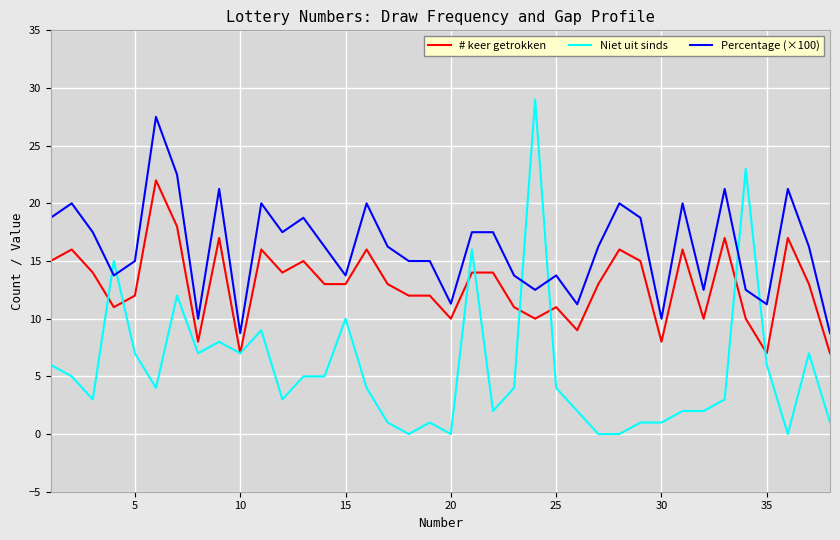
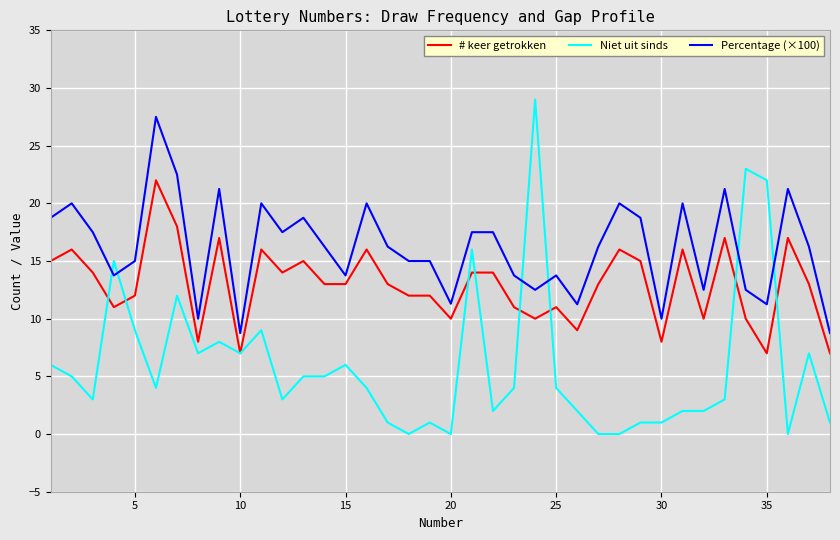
  {
    "# keer getrokken": {
      "5": 12,
      "15": 13,
      "20": 10,
      "25": 11,
      "30": 8,
      "35": 7
    },
    "Niet uit sinds": {
-     "5": 7,
-     "15": 10,
+     "5": 9,
+     "15": 6,
      "20": 0,
      "25": 4,
      "30": 1,
-     "35": 6
+     "35": 22
    },
    "Percentage (×100)": {
      "5": 15,
      "10": 8.8,
      "15": 13.8,
      "20": 11.3,
      "25": 13.8,
      "30": 10,
      "35": 11.3
    }
  }
